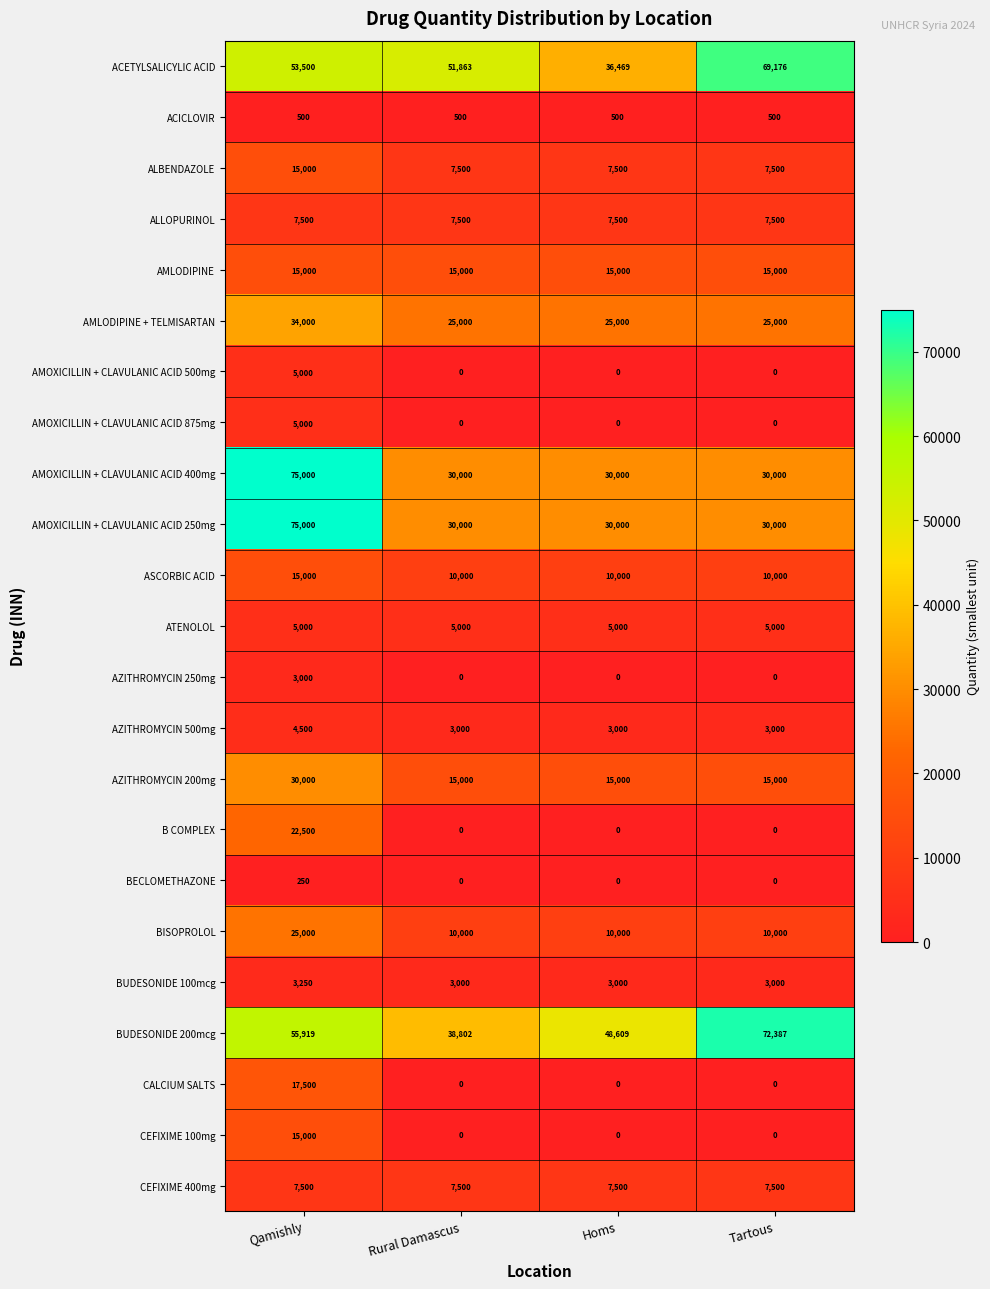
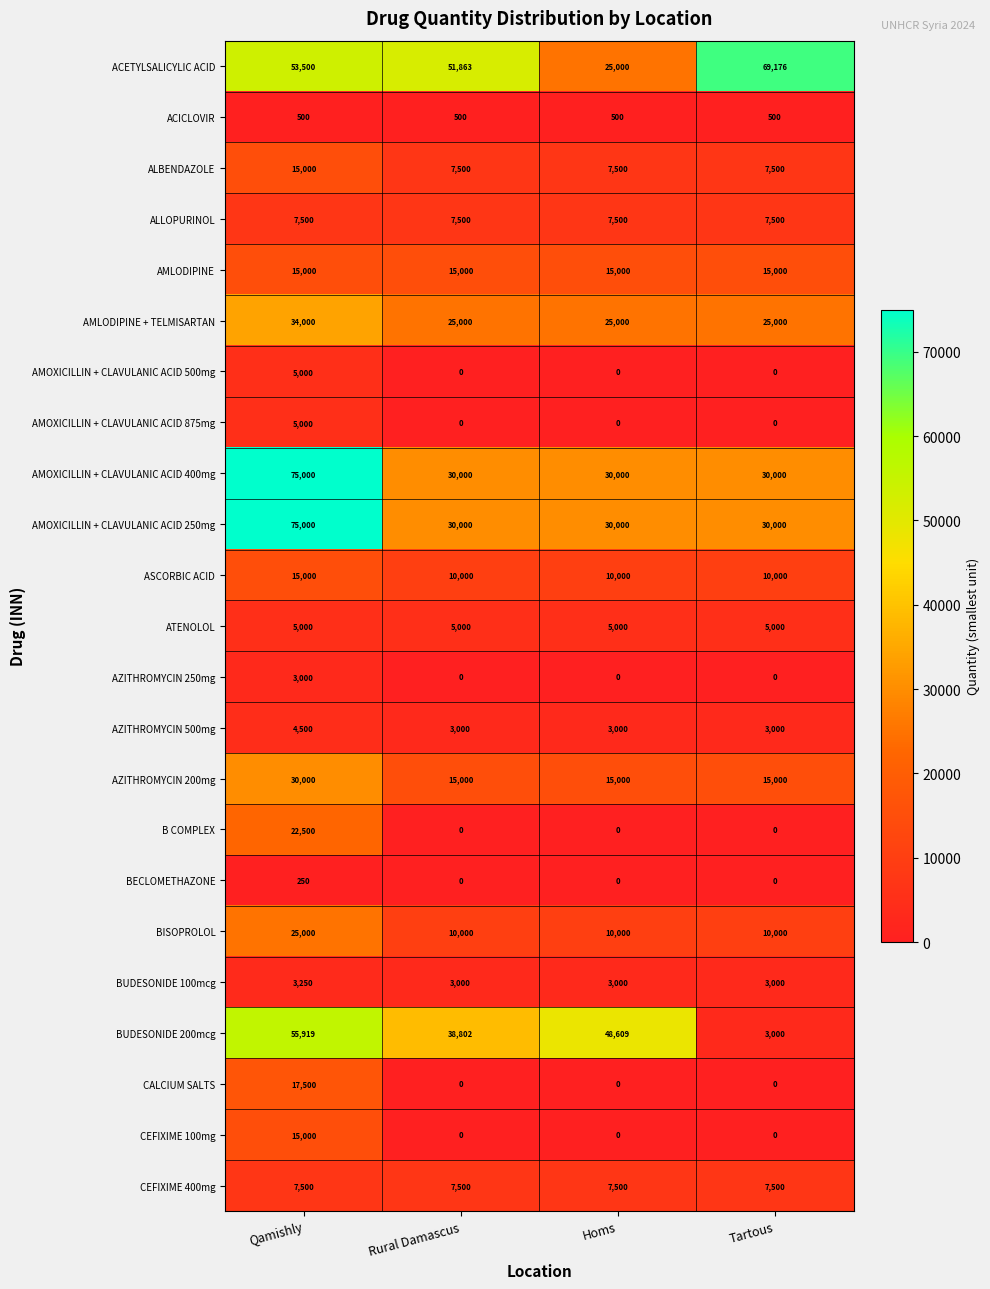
  {
    "ACETYLSALICYLIC ACID": {
      "Qamishly": "53,500",
      "Rural Damascus": "51,863",
-     "Homs": "36,469",
+     "Homs": "25,000",
      "Tartous": "69,176"
    },
    "ACICLOVIR": {
      "Qamishly": "500",
      "Rural Damascus": "500",
      "Homs": "500",
      "Tartous": "500"
    },
    "ALBENDAZOLE": {
      "Qamishly": "15,000",
      "Rural Damascus": "7,500",
      "Homs": "7,500",
      "Tartous": "7,500"
    },
    "ALLOPURINOL": {
      "Qamishly": "7,500",
      "Rural Damascus": "7,500",
      "Homs": "7,500",
      "Tartous": "7,500"
    },
    "AMLODIPINE": {
      "Qamishly": "15,000",
      "Rural Damascus": "15,000",
      "Homs": "15,000",
      "Tartous": "15,000"
    },
    "AMLODIPINE + TELMISARTAN": {
      "Qamishly": "34,000",
      "Rural Damascus": "25,000",
      "Homs": "25,000",
      "Tartous": "25,000"
    },
    "AMOXICILLIN + CLAVULANIC ACID 500mg": {
      "Qamishly": "5,000",
      "Rural Damascus": "0",
      "Homs": "0",
      "Tartous": "0"
    },
    "AMOXICILLIN + CLAVULANIC ACID 875mg": {
      "Qamishly": "5,000",
      "Rural Damascus": "0",
      "Homs": "0",
      "Tartous": "0"
    },
    "AMOXICILLIN + CLAVULANIC ACID 400mg": {
      "Qamishly": "75,000",
      "Rural Damascus": "30,000",
      "Homs": "30,000",
      "Tartous": "30,000"
    },
    "AMOXICILLIN + CLAVULANIC ACID 250mg": {
      "Qamishly": "75,000",
      "Rural Damascus": "30,000",
      "Homs": "30,000",
      "Tartous": "30,000"
    },
    "ASCORBIC ACID": {
      "Qamishly": "15,000",
      "Rural Damascus": "10,000",
      "Homs": "10,000",
      "Tartous": "10,000"
    },
    "ATENOLOL": {
      "Qamishly": "5,000",
      "Rural Damascus": "5,000",
      "Homs": "5,000",
      "Tartous": "5,000"
    },
    "AZITHROMYCIN 250mg": {
      "Qamishly": "3,000",
      "Rural Damascus": "0",
      "Homs": "0",
      "Tartous": "0"
    },
    "AZITHROMYCIN 500mg": {
      "Qamishly": "4,500",
      "Rural Damascus": "3,000",
      "Homs": "3,000",
      "Tartous": "3,000"
    },
    "AZITHROMYCIN 200mg": {
      "Qamishly": "30,000",
      "Rural Damascus": "15,000",
      "Homs": "15,000",
      "Tartous": "15,000"
    },
    "B COMPLEX": {
      "Qamishly": "22,500",
      "Rural Damascus": "0",
      "Homs": "0",
      "Tartous": "0"
    },
    "BECLOMETHAZONE": {
      "Qamishly": "250",
      "Rural Damascus": "0",
      "Homs": "0",
      "Tartous": "0"
    },
    "BISOPROLOL": {
      "Qamishly": "25,000",
      "Rural Damascus": "10,000",
      "Homs": "10,000",
      "Tartous": "10,000"
    },
    "BUDESONIDE 100mcg": {
      "Qamishly": "3,250",
      "Rural Damascus": "3,000",
      "Homs": "3,000",
      "Tartous": "3,000"
    },
    "BUDESONIDE 200mcg": {
      "Qamishly": "55,919",
      "Rural Damascus": "38,802",
      "Homs": "48,609",
-     "Tartous": "72,387"
+     "Tartous": "3,000"
    },
    "CALCIUM SALTS": {
      "Qamishly": "17,500",
      "Rural Damascus": "0",
      "Homs": "0",
      "Tartous": "0"
    },
    "CEFIXIME 100mg": {
      "Qamishly": "15,000",
      "Rural Damascus": "0",
      "Homs": "0",
      "Tartous": "0"
    },
    "CEFIXIME 400mg": {
      "Qamishly": "7,500",
      "Rural Damascus": "7,500",
      "Homs": "7,500",
      "Tartous": "7,500"
    }
  }
